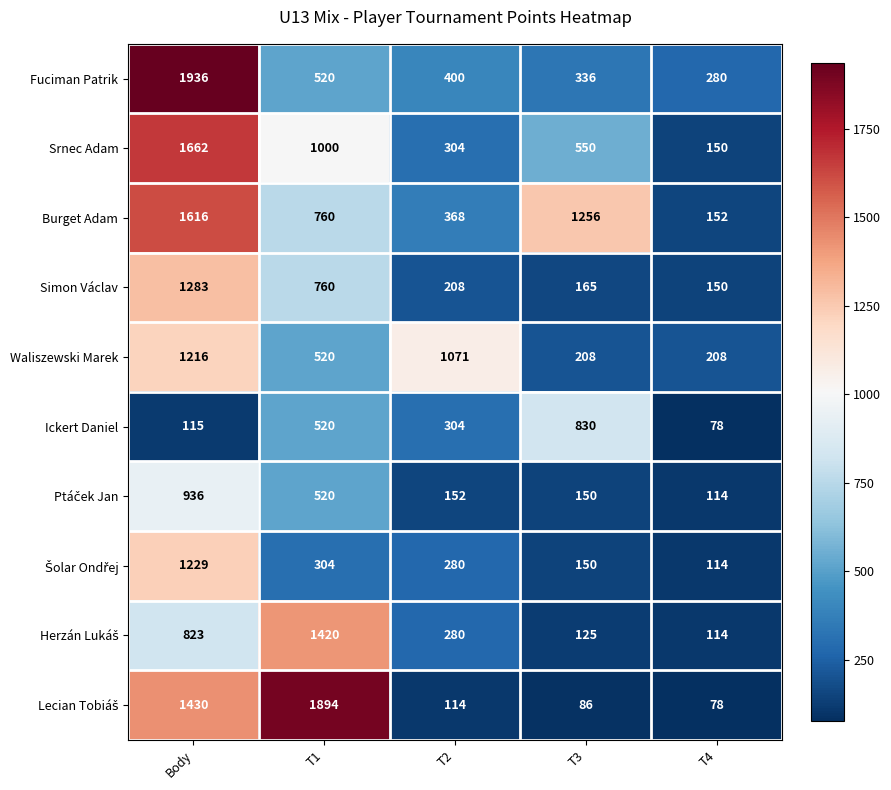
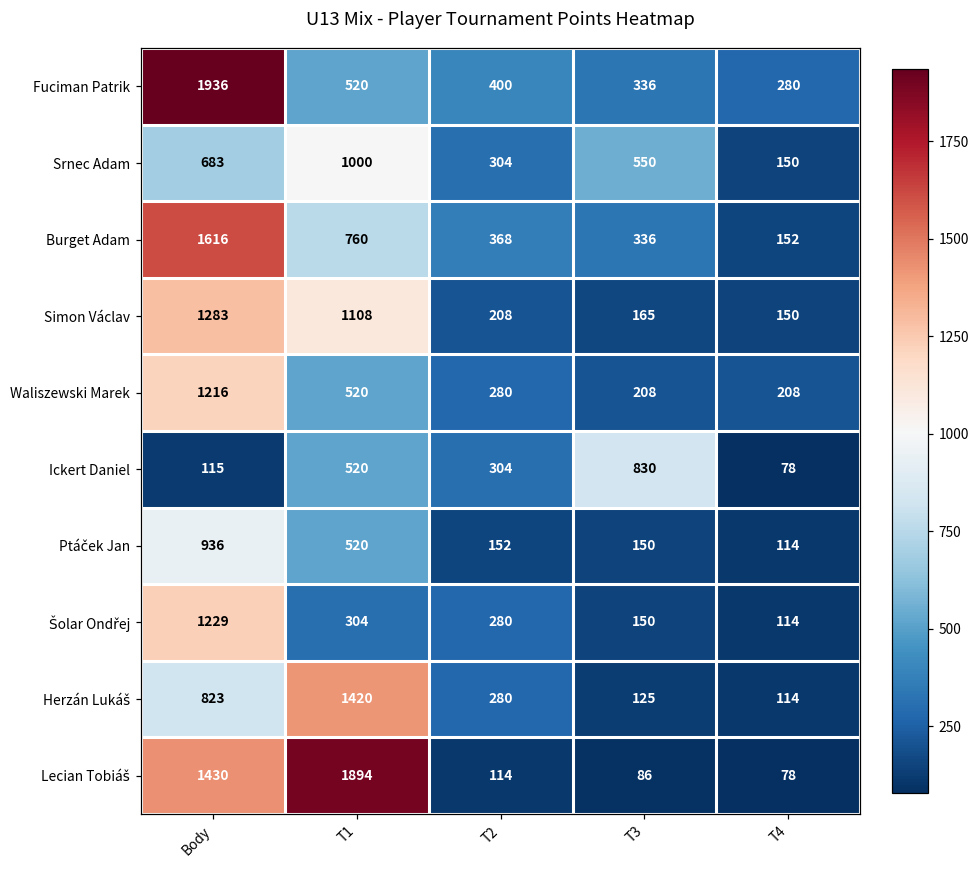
  {
    "Fuciman Patrik": {
      "Body": 1936,
      "T1": 520,
      "T2": 400,
      "T3": 336,
      "T4": 280
    },
    "Srnec Adam": {
-     "Body": 1662,
+     "Body": 683,
      "T1": 1000,
      "T2": 304,
      "T3": 550,
      "T4": 150
    },
    "Burget Adam": {
      "Body": 1616,
      "T1": 760,
      "T2": 368,
-     "T3": 1256,
+     "T3": 336,
      "T4": 152
    },
    "Simon Václav": {
      "Body": 1283,
-     "T1": 760,
+     "T1": 1108,
      "T2": 208,
      "T3": 165,
      "T4": 150
    },
    "Waliszewski Marek": {
      "Body": 1216,
      "T1": 520,
-     "T2": 1071,
+     "T2": 280,
      "T3": 208,
      "T4": 208
    },
    "Ickert Daniel": {
      "Body": 115,
      "T1": 520,
      "T2": 304,
      "T3": 830,
      "T4": 78
    },
    "Ptáček Jan": {
      "Body": 936,
      "T1": 520,
      "T2": 152,
      "T3": 150,
      "T4": 114
    },
    "Šolar Ondřej": {
      "Body": 1229,
      "T1": 304,
      "T2": 280,
      "T3": 150,
      "T4": 114
    },
    "Herzán Lukáš": {
      "Body": 823,
      "T1": 1420,
      "T2": 280,
      "T3": 125,
      "T4": 114
    },
    "Lecian Tobiáš": {
      "Body": 1430,
      "T1": 1894,
      "T2": 114,
      "T3": 86,
      "T4": 78
    }
  }
